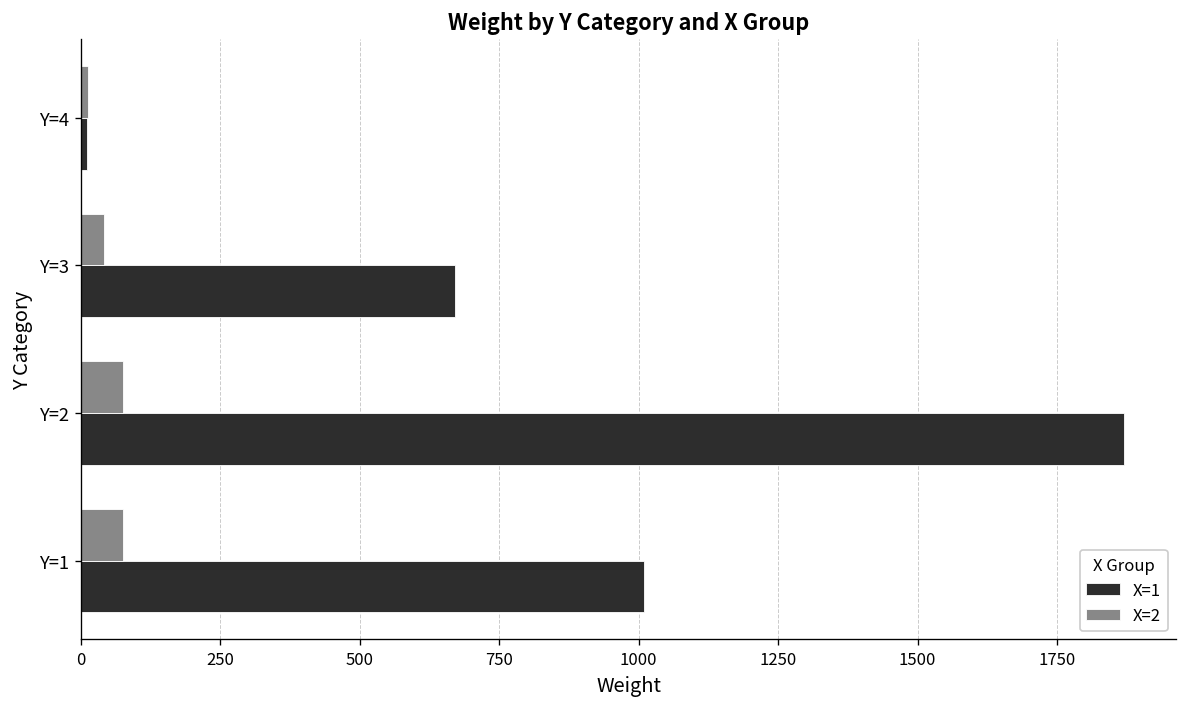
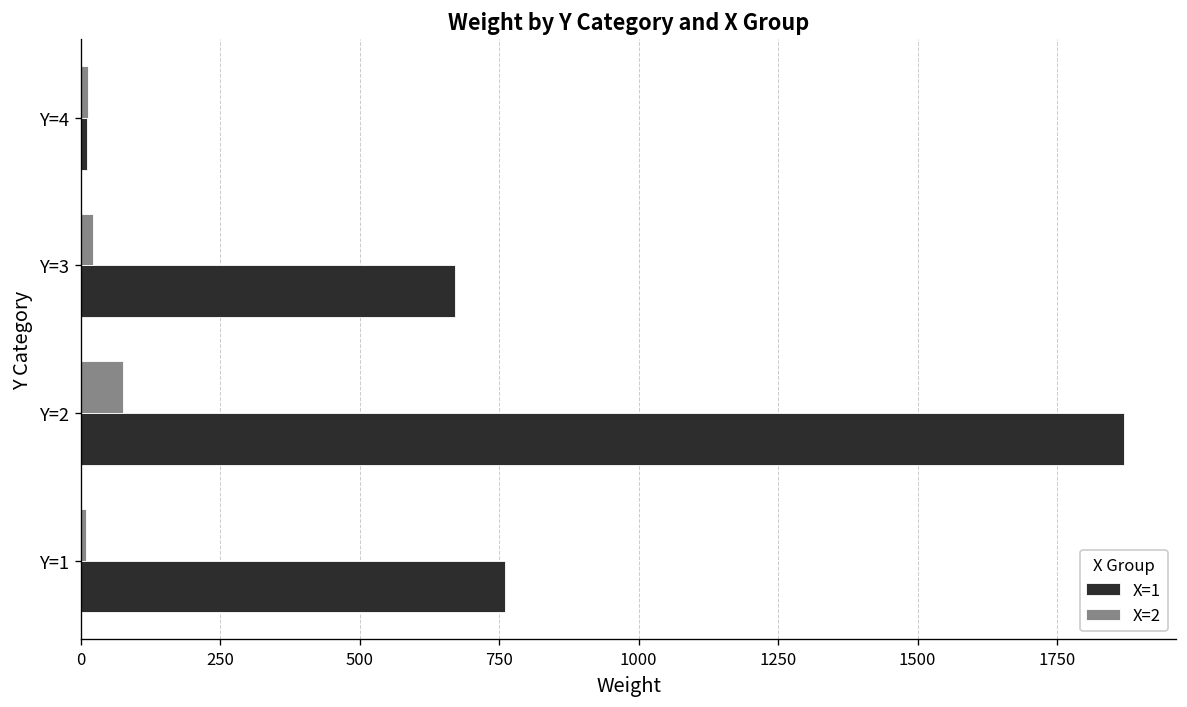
  {
    "X=1": {
      "Y=4": 10,
      "Y=3": 670,
      "Y=2": 1870,
-     "Y=1": 1010
+     "Y=1": 760
    },
    "X=2": {
      "Y=4": 10,
-     "Y=3": 40,
+     "Y=3": 20,
      "Y=2": 80,
-     "Y=1": 80
+     "Y=1": 10
    }
  }
